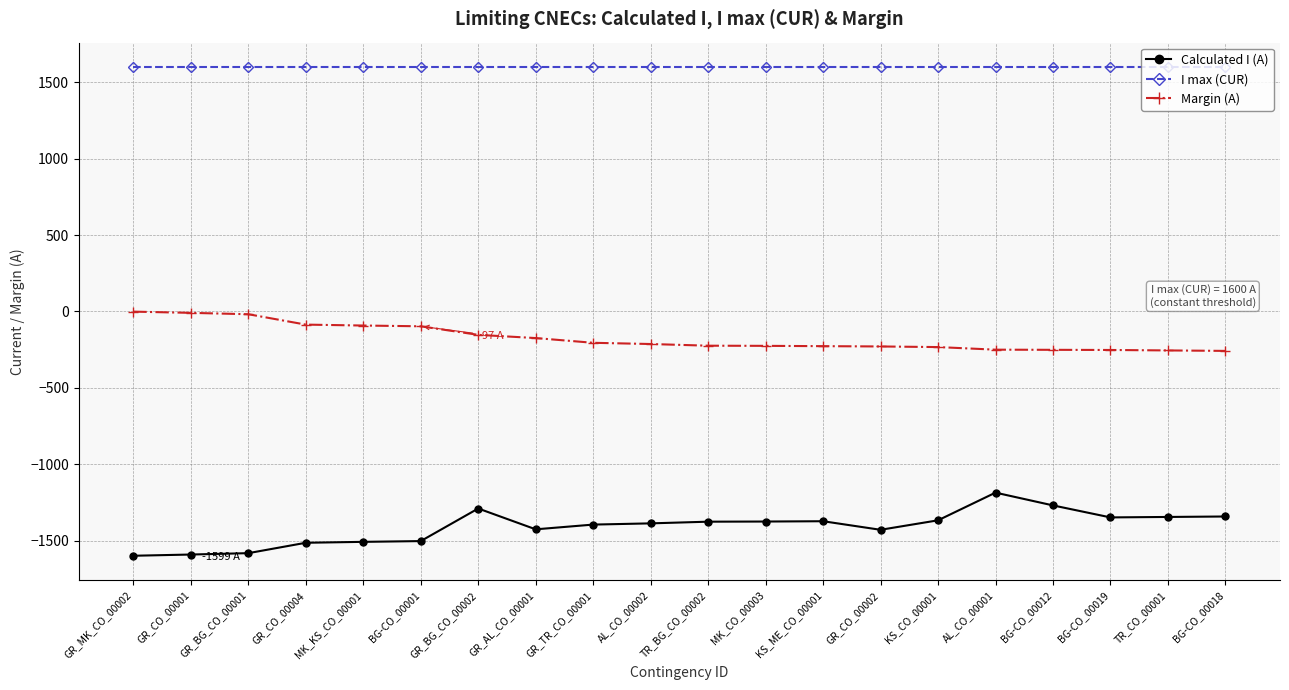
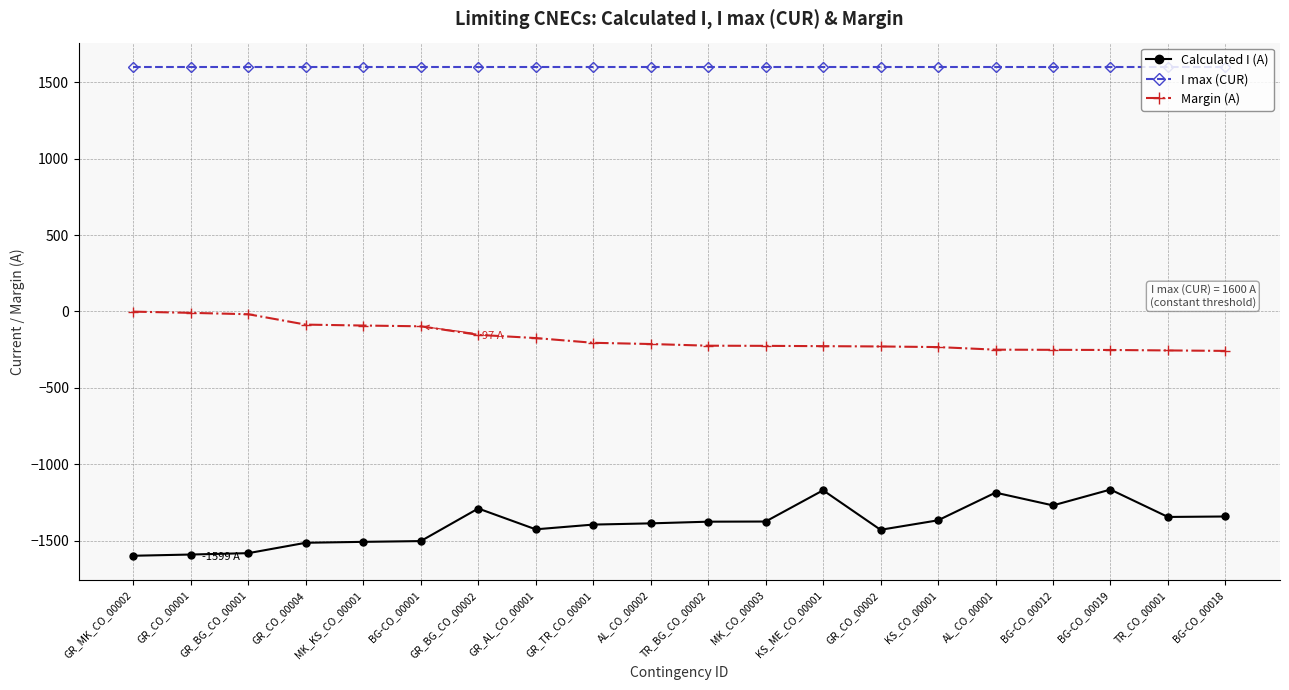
  {
    "Calculated I (A)": {
      "GR_MK_CO_00002": -1600,
      "GR_CO_00001": -1590,
      "GR_CO_00004": -1510,
      "MK_KS_CO_00001": -1510,
      "BG-CO_00001": -1500,
      "GR_BG_CO_00002": -1290,
      "GR_AL_CO_00001": -1430,
      "GR_TR_CO_00001": -1400,
      "AL_CO_00002": -1390,
      "TR_BG_CO_00002": -1380,
      "MK_CO_00003": -1380,
-     "KS_ME_CO_00001": -1370,
+     "KS_ME_CO_00001": -1170,
      "GR_CO_00002": -1430,
      "KS_CO_00001": -1370,
      "AL_CO_00001": -1190,
      "BG-CO_00012": -1270,
-     "BG-CO_00019": -1350,
+     "BG-CO_00019": -1170,
      "TR_CO_00001": -1350,
      "BG-CO_00018": -1340
    },
    "I max (CUR)": {
      "GR_MK_CO_00002": 1600,
      "GR_CO_00001": 1600,
      "GR_BG_CO_00001": 1600,
      "GR_CO_00004": 1600,
      "MK_KS_CO_00001": 1600,
      "BG-CO_00001": 1600,
      "GR_BG_CO_00002": 1600,
      "GR_AL_CO_00001": 1600,
      "GR_TR_CO_00001": 1600,
      "AL_CO_00002": 1600,
      "TR_BG_CO_00002": 1600,
      "MK_CO_00003": 1600,
      "KS_ME_CO_00001": 1600,
      "GR_CO_00002": 1600,
      "KS_CO_00001": 1600,
      "AL_CO_00001": 1600,
      "BG-CO_00012": 1600,
      "BG-CO_00019": 1600
    },
    "Margin (A)": {
      "GR_MK_CO_00002": 0,
      "GR_CO_00001": -10,
      "GR_BG_CO_00001": -20,
      "GR_CO_00004": -90,
      "MK_KS_CO_00001": -90,
      "BG-CO_00001": -100,
      "GR_AL_CO_00001": -170,
      "GR_TR_CO_00001": -210,
      "AL_CO_00002": -210,
      "TR_BG_CO_00002": -220,
      "MK_CO_00003": -230,
      "KS_ME_CO_00001": -230,
      "GR_CO_00002": -230,
      "KS_CO_00001": -230,
      "AL_CO_00001": -250,
      "BG-CO_00012": -250,
      "BG-CO_00019": -250,
      "TR_CO_00001": -260,
      "BG-CO_00018": -260
    }
  }
